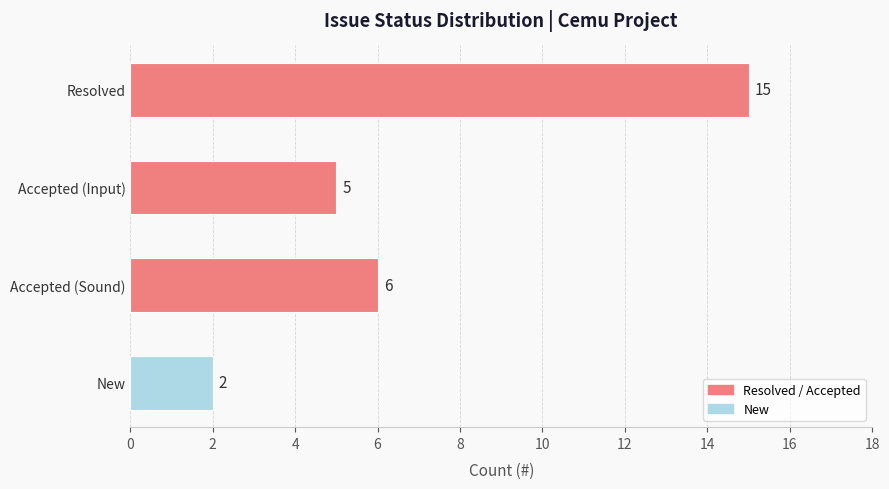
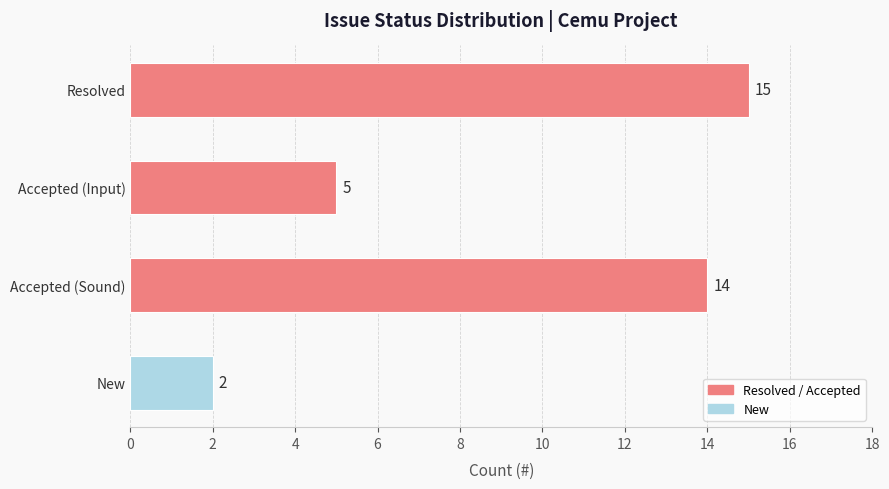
  {
    "Resolved": 15,
    "Accepted (Input)": 5,
-   "Accepted (Sound)": 6,
+   "Accepted (Sound)": 14,
    "New": 2
  }
